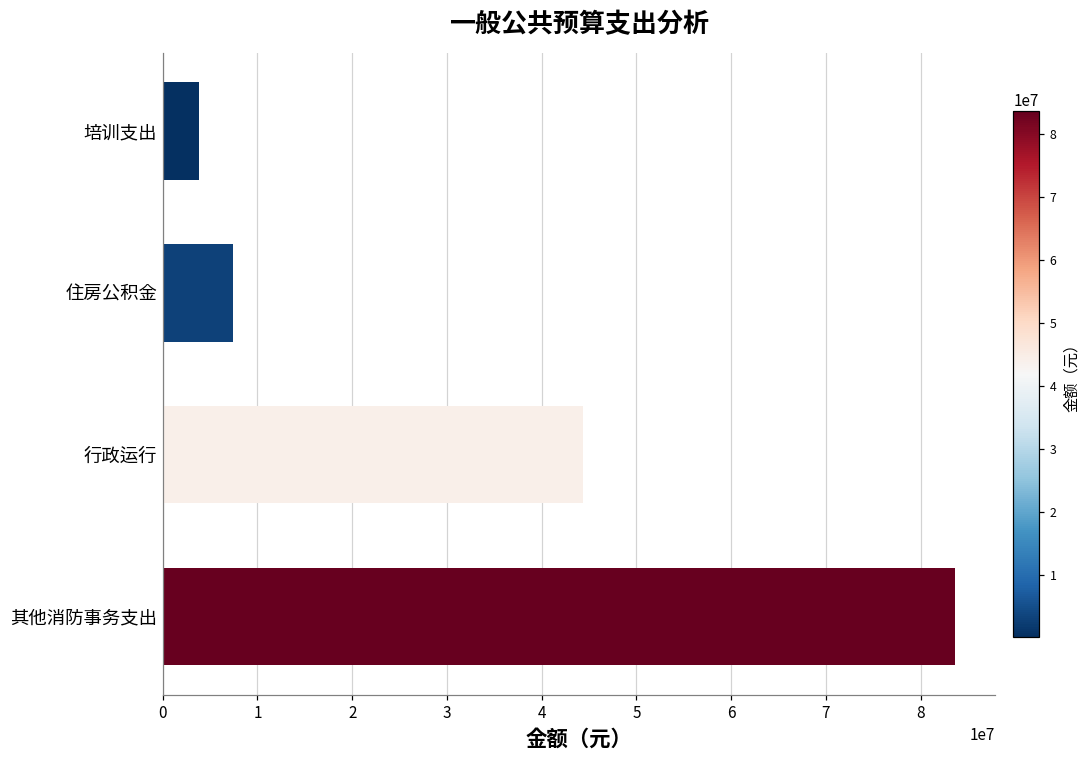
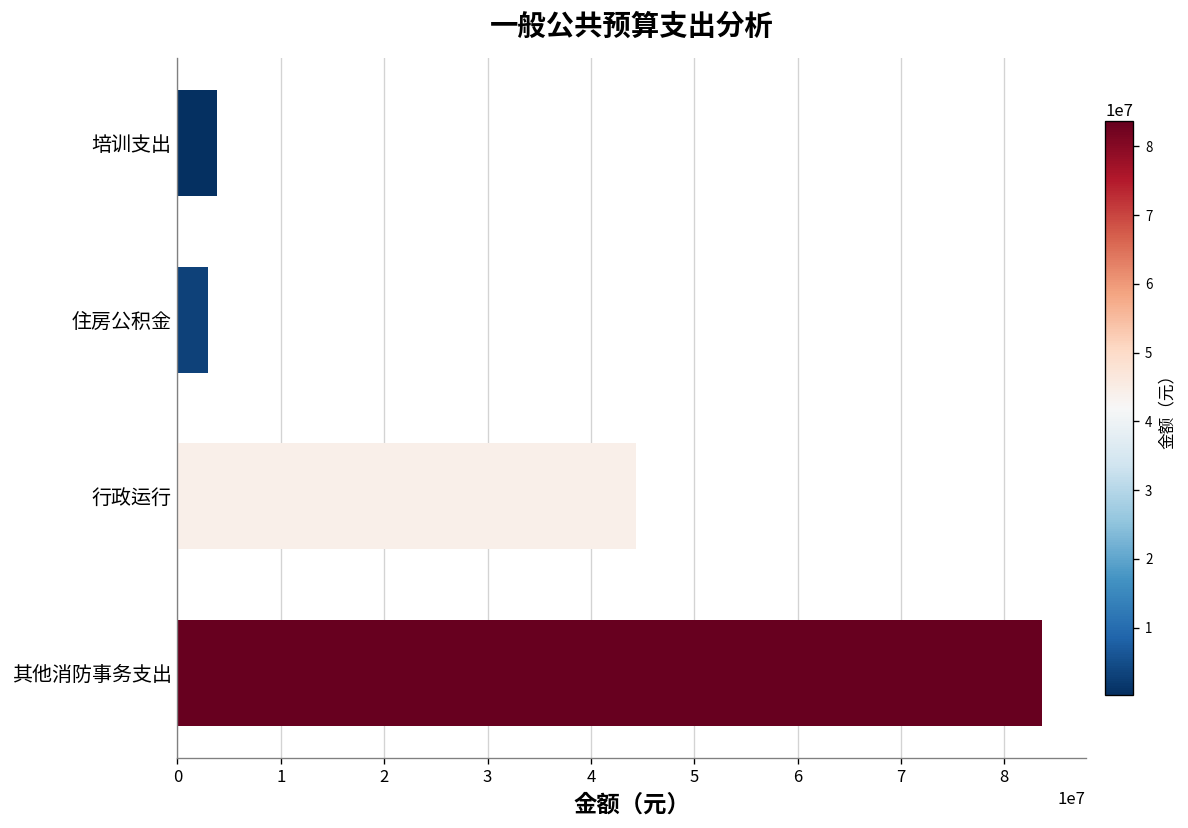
  {
    "培训支出": 4000000,
-   "住房公积金": 7000000,
+   "住房公积金": 3000000,
    "行政运行": 44000000,
    "其他消防事务支出": 84000000
  }
